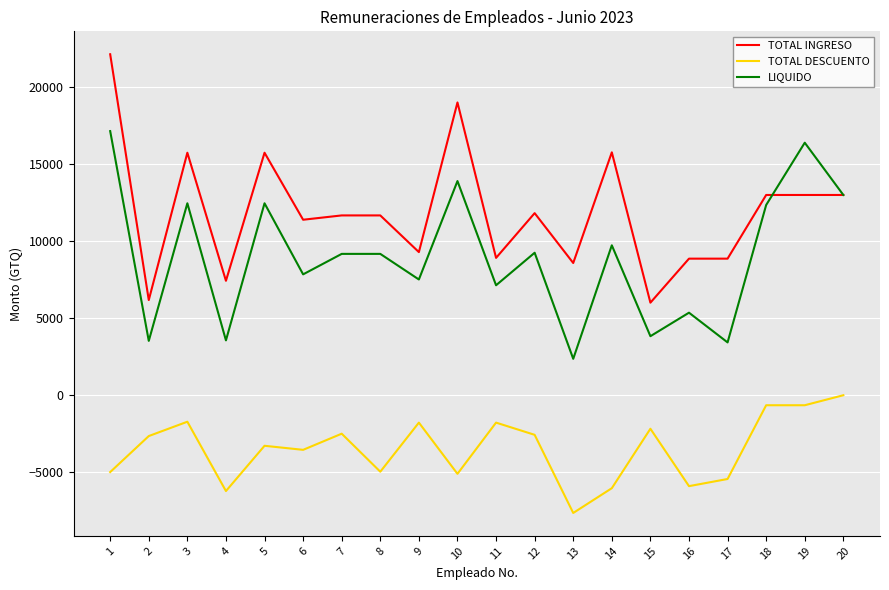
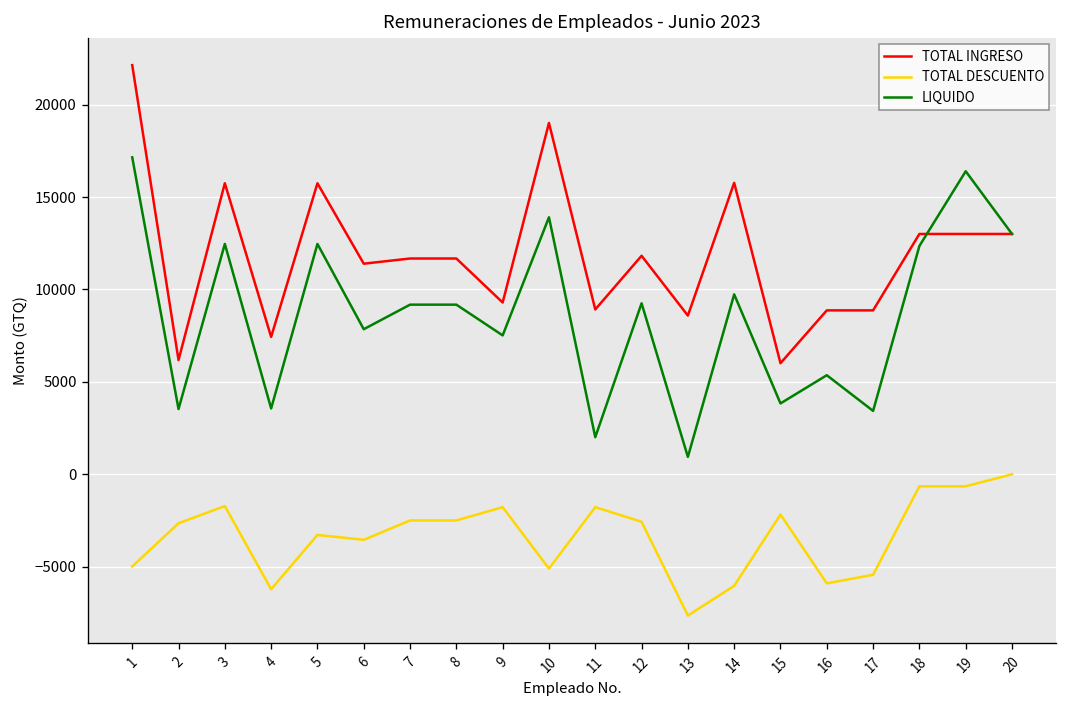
  {
    "TOTAL INGRESO": {
      "1": 22100,
      "2": 6200,
      "3": 15700,
      "4": 7400,
      "5": 15700,
      "6": 11400,
      "7": 11700,
      "8": 11700,
      "9": 9300,
      "10": 19000,
      "11": 8900,
      "12": 11800,
      "13": 8600,
      "14": 15800,
      "15": 6000,
      "16": 8900,
      "17": 8900,
      "18": 13000,
      "19": 13000
    },
    "TOTAL DESCUENTO": {
      "1": -5000,
      "2": -2700,
      "3": -1700,
      "4": -6200,
      "5": -3300,
      "6": -3500,
      "7": -2500,
-     "8": -5000,
+     "8": -2500,
      "9": -1800,
      "10": -5100,
      "11": -1800,
      "12": -2600,
      "13": -7600,
      "14": -6000,
      "15": -2200,
      "16": -5900,
      "17": -5400,
      "18": -700,
      "19": -700,
      "20": 0
    },
    "LIQUIDO": {
      "1": 17100,
      "2": 3500,
      "3": 12500,
      "4": 3600,
      "5": 12500,
      "6": 7800,
      "7": 9200,
      "8": 9200,
      "9": 7500,
      "10": 13900,
-     "11": 7100,
+     "11": 2000,
      "12": 9200,
-     "13": 2400,
+     "13": 900,
      "14": 9700,
      "15": 3800,
      "16": 5400,
      "17": 3400,
      "18": 12400,
      "19": 16400
    }
  }
